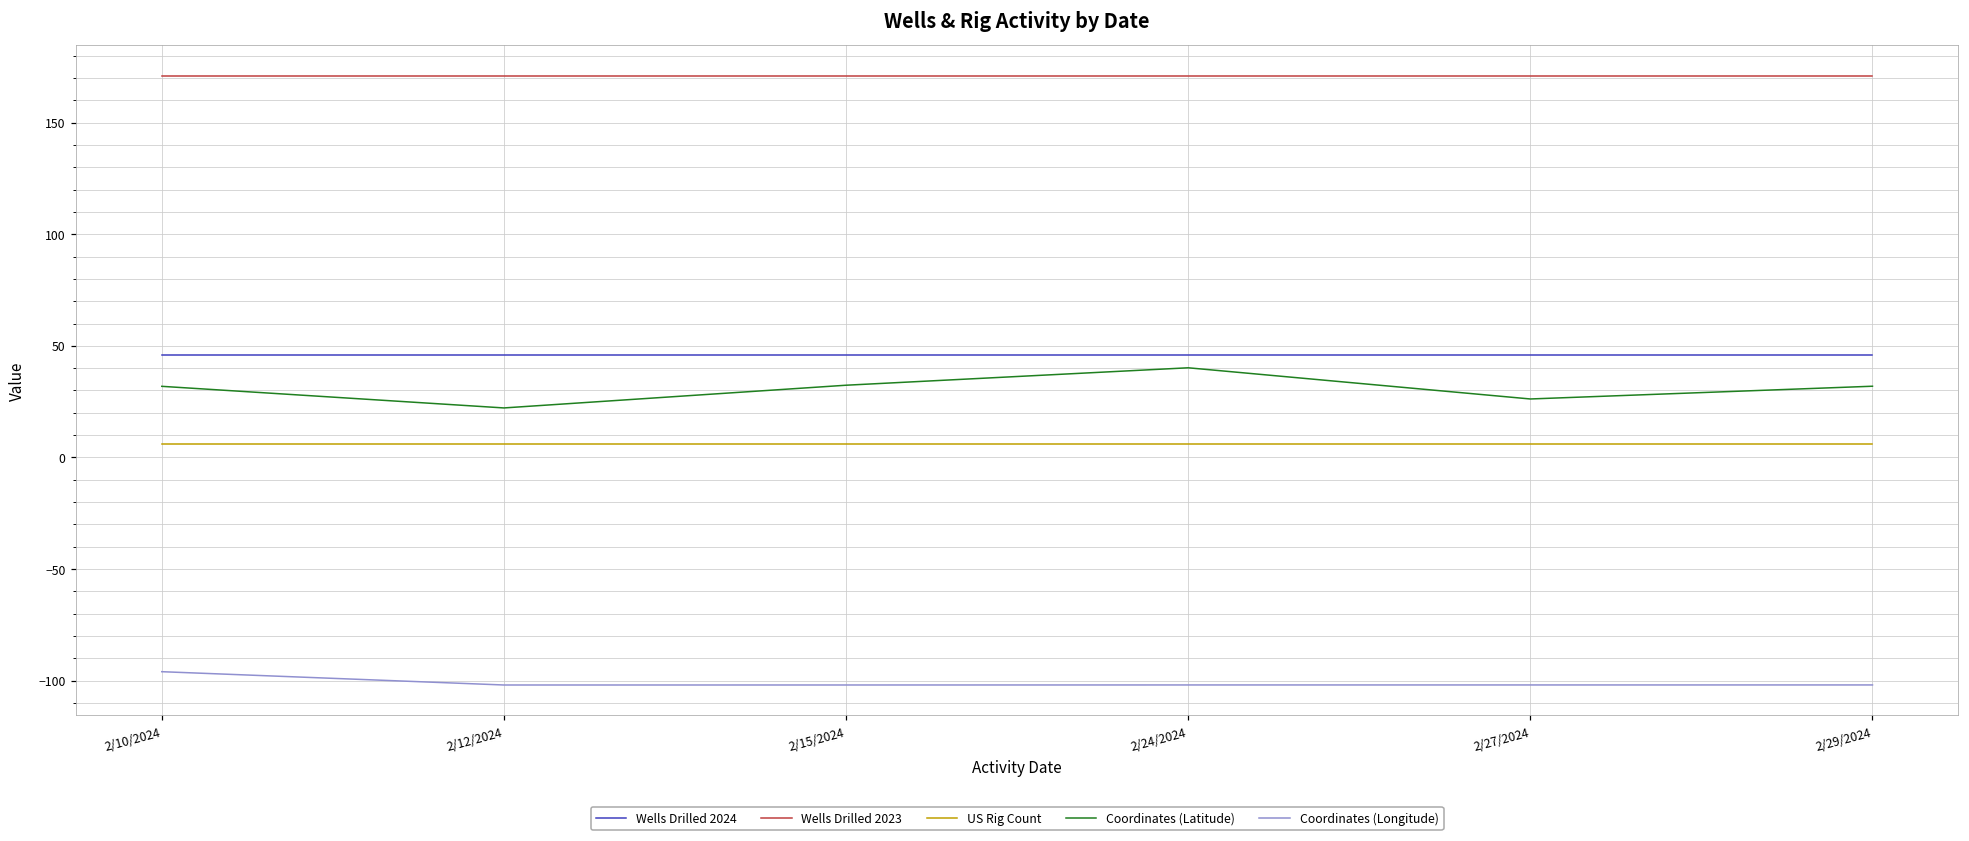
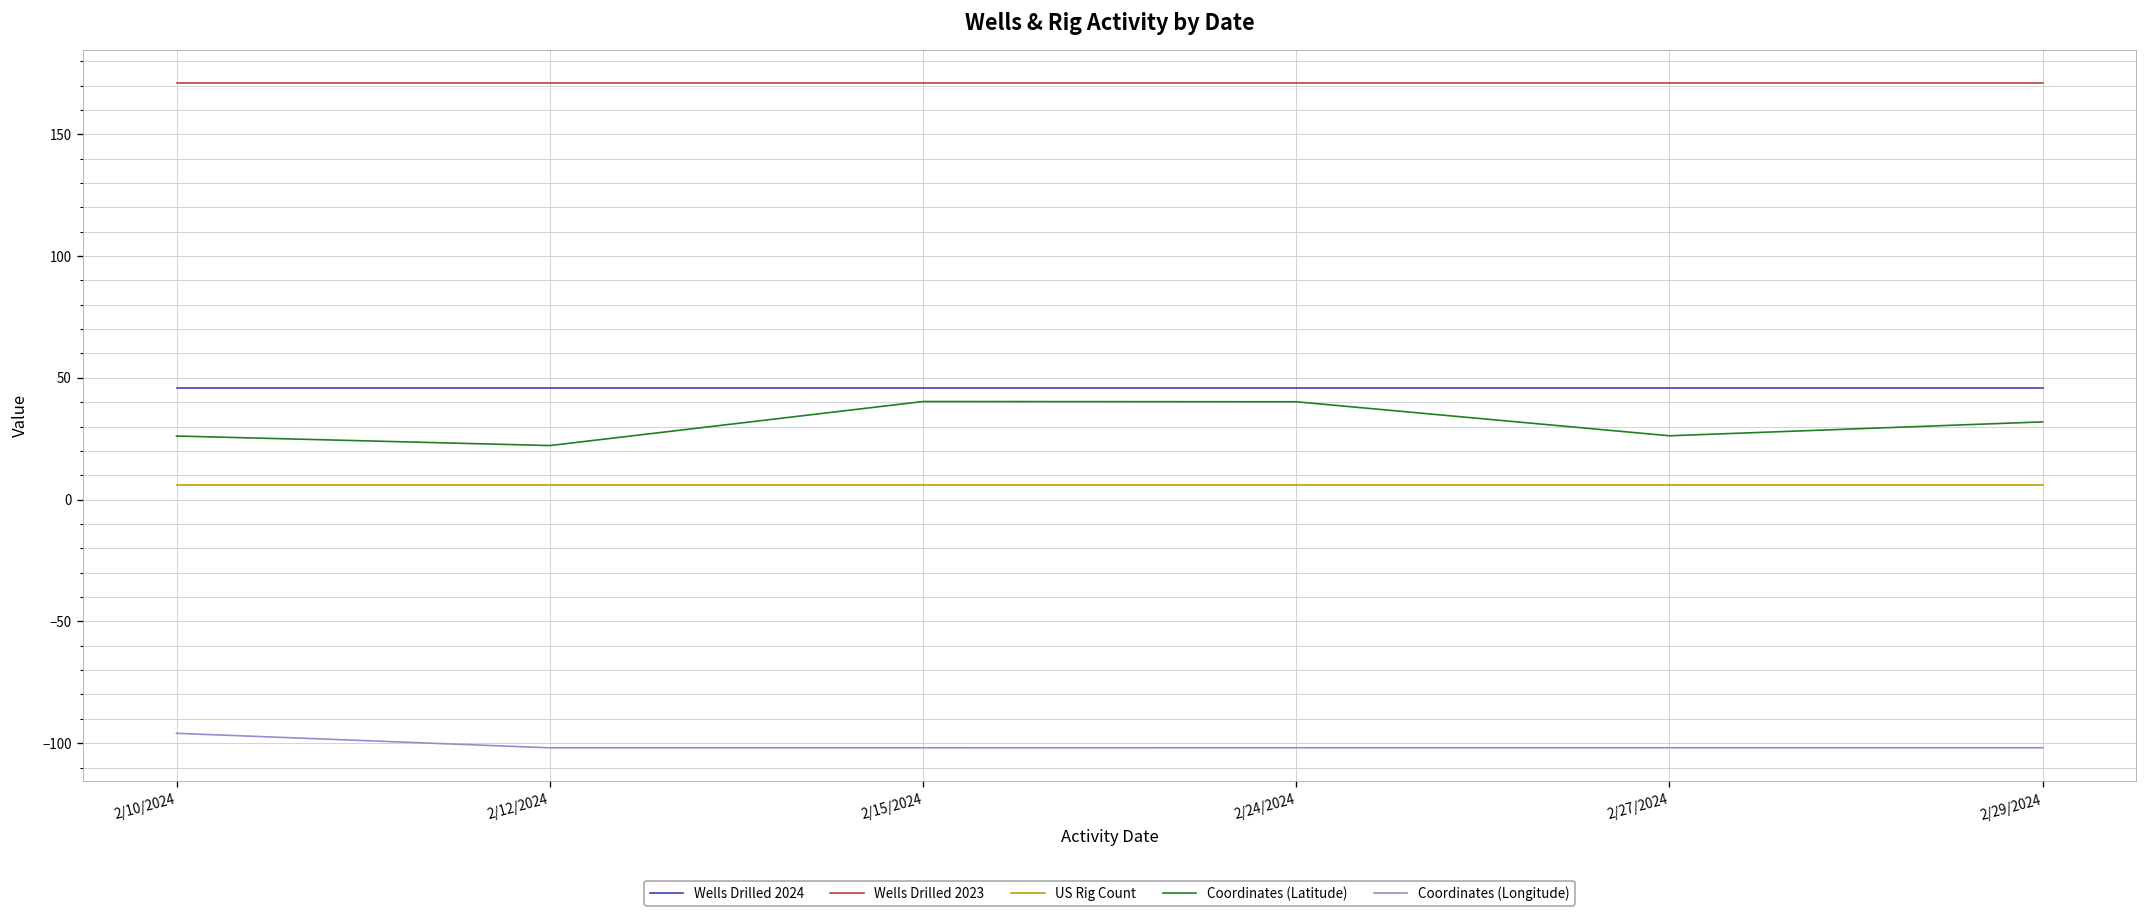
  {
    "Wells Drilled 2024": {
      "2/10/2024": 46,
      "2/12/2024": 46,
      "2/15/2024": 46,
      "2/24/2024": 46,
      "2/27/2024": 46,
      "2/29/2024": 46
    },
    "Wells Drilled 2023": {
      "2/10/2024": 171,
      "2/12/2024": 171,
      "2/15/2024": 171,
      "2/24/2024": 171,
      "2/27/2024": 171,
      "2/29/2024": 171
    },
    "US Rig Count": {
      "2/10/2024": 6,
      "2/12/2024": 6,
      "2/15/2024": 6,
      "2/24/2024": 6,
      "2/27/2024": 6,
      "2/29/2024": 6
    },
    "Coordinates (Latitude)": {
-     "2/10/2024": 32,
+     "2/10/2024": 26,
      "2/12/2024": 22,
-     "2/15/2024": 32,
+     "2/15/2024": 40,
      "2/24/2024": 40,
      "2/27/2024": 26,
      "2/29/2024": 32
    },
    "Coordinates (Longitude)": {
      "2/10/2024": -96,
      "2/12/2024": -102,
      "2/15/2024": -102,
      "2/24/2024": -102,
      "2/27/2024": -102,
      "2/29/2024": -102
    }
  }
